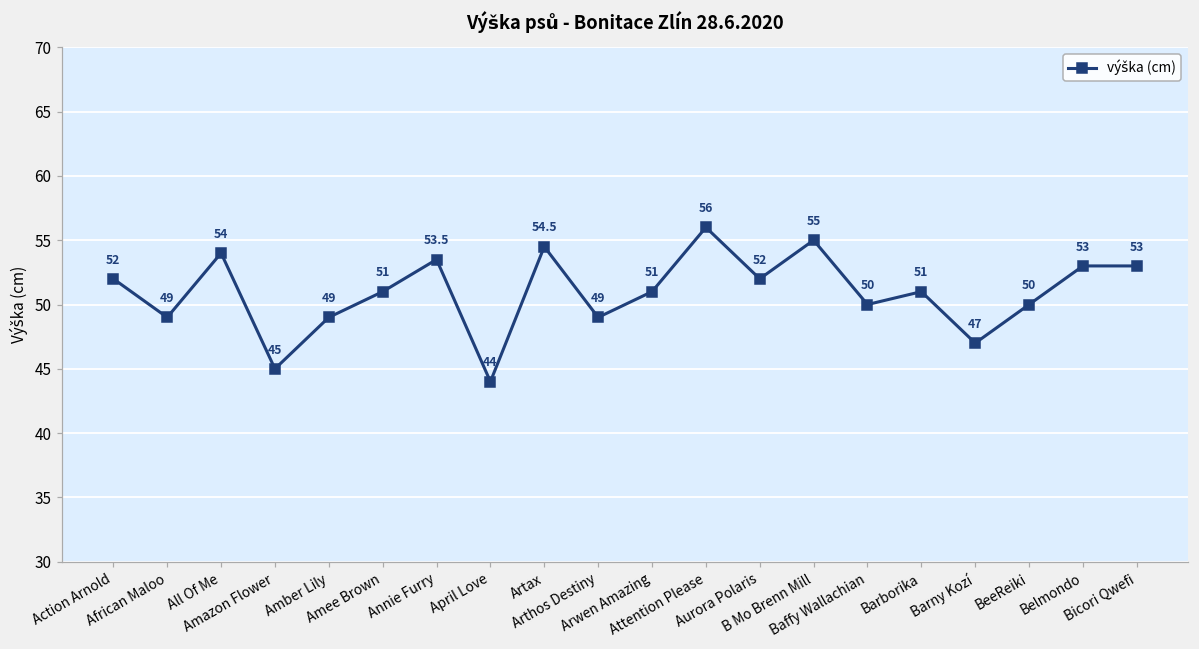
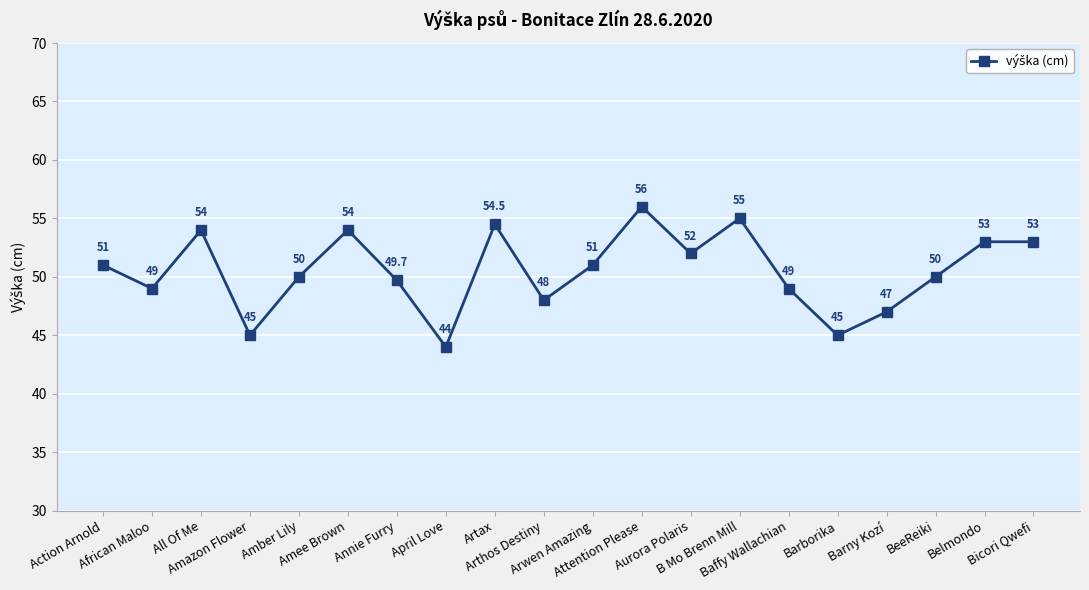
  {
-   "Action Arnold": 52,
+   "Action Arnold": 51,
    "African Maloo": 49,
    "All Of Me": 54,
    "Amazon Flower": 45,
-   "Amber Lily": 49,
-   "Amee Brown": 51,
-   "Annie Furry": 53.5,
+   "Amber Lily": 50,
+   "Amee Brown": 54,
+   "Annie Furry": 49.7,
    "April Love": 44,
    "Artax": 54.5,
-   "Arthos Destiny": 49,
+   "Arthos Destiny": 48,
    "Arwen Amazing": 51,
    "Attention Please": 56,
    "Aurora Polaris": 52,
    "B Mo Brenn Mill": 55,
-   "Baffy Wallachian": 50,
-   "Barborika": 51,
+   "Baffy Wallachian": 49,
+   "Barborika": 45,
    "Barny Kozí": 47,
    "BeeReiki": 50,
    "Belmondo": 53,
    "Bicori Qwefi": 53
  }
